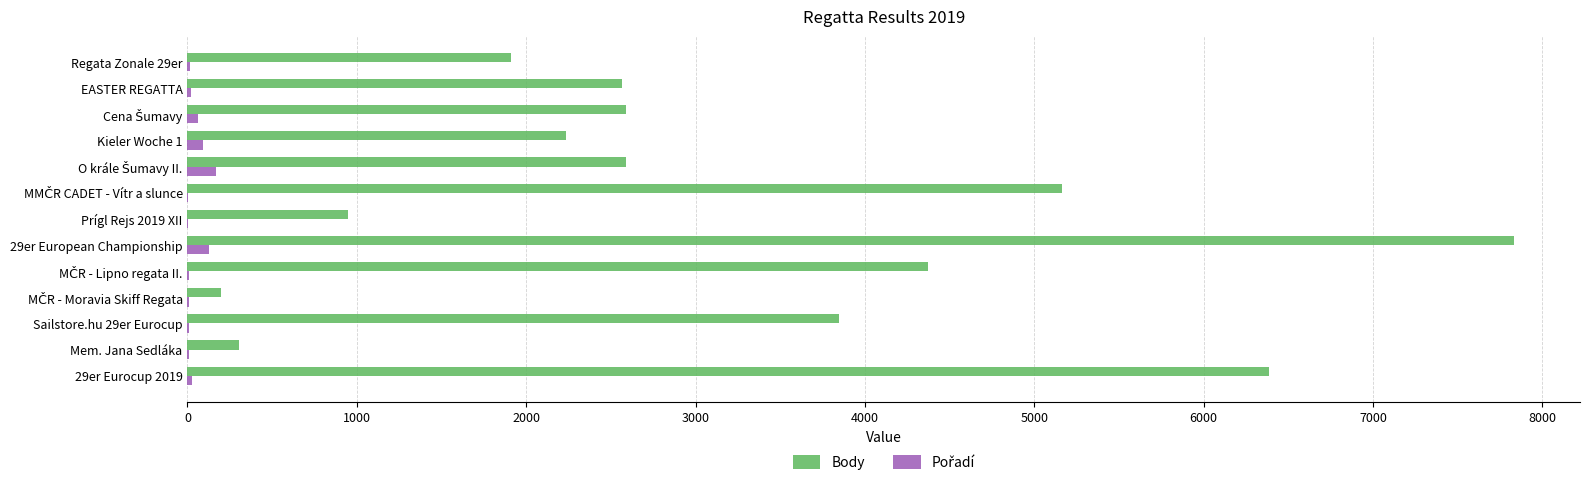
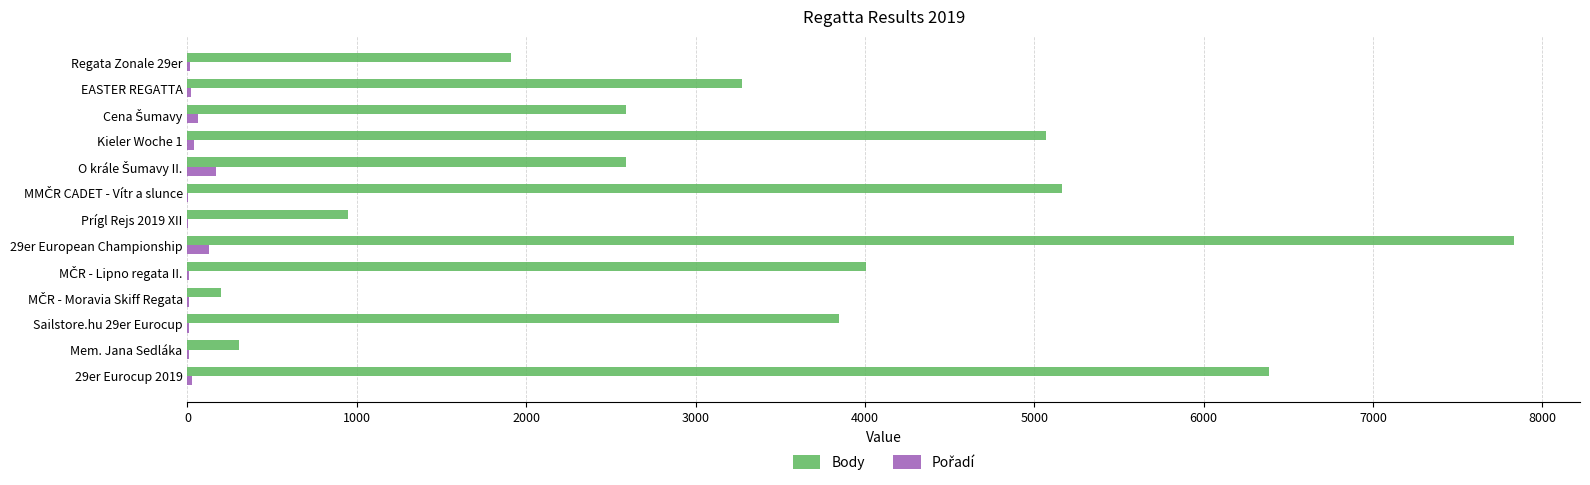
  {
    "Body": {
      "Regata Zonale 29er": 1910,
-     "EASTER REGATTA": 2560,
+     "EASTER REGATTA": 3270,
      "Cena Šumavy": 2590,
-     "Kieler Woche 1": 2240,
+     "Kieler Woche 1": 5070,
      "O krále Šumavy II.": 2590,
      "MMČR CADET - Vítr a slunce": 5170,
      "Prígl Rejs 2019 XII": 950,
      "29er European Championship": 7830,
-     "MČR - Lipno regata II.": 4370,
+     "MČR - Lipno regata II.": 4010,
      "MČR - Moravia Skiff Regata": 200,
      "Sailstore.hu 29er Eurocup": 3850,
      "Mem. Jana Sedláka": 300,
      "29er Eurocup 2019": 6390
    },
    "Pořadí": {
      "EASTER REGATTA": 20,
      "Cena Šumavy": 60,
-     "Kieler Woche 1": 90,
+     "Kieler Woche 1": 40,
      "O krále Šumavy II.": 170,
      "29er European Championship": 130,
      "29er Eurocup 2019": 30
    }
  }
